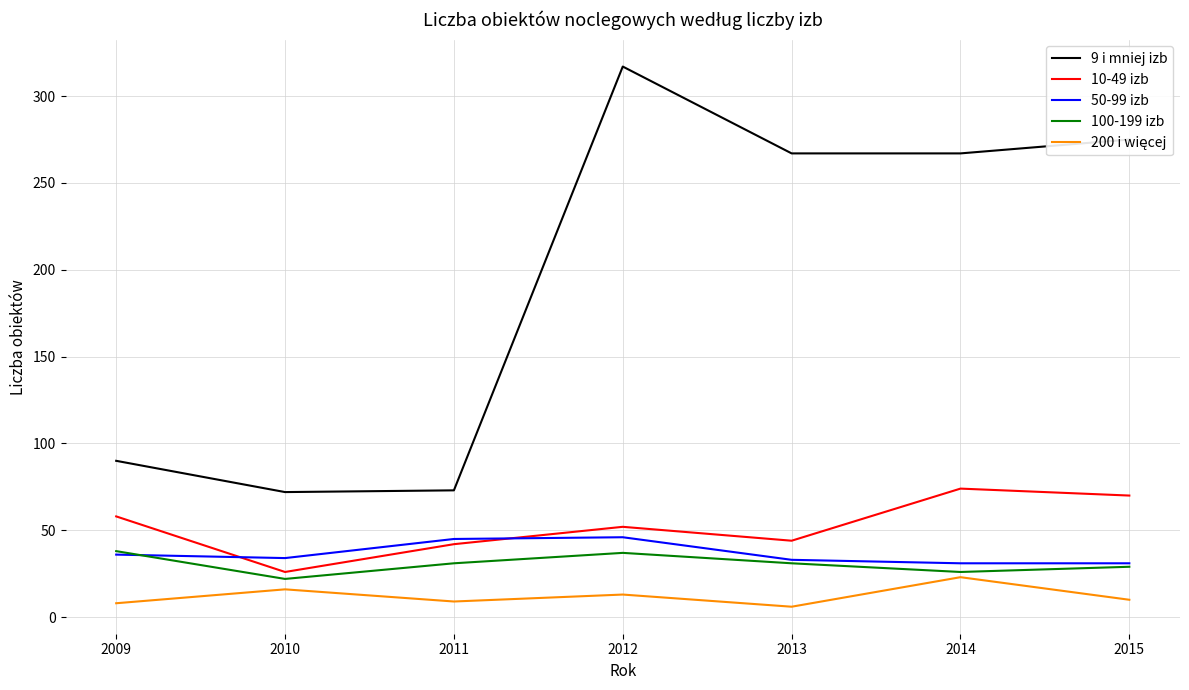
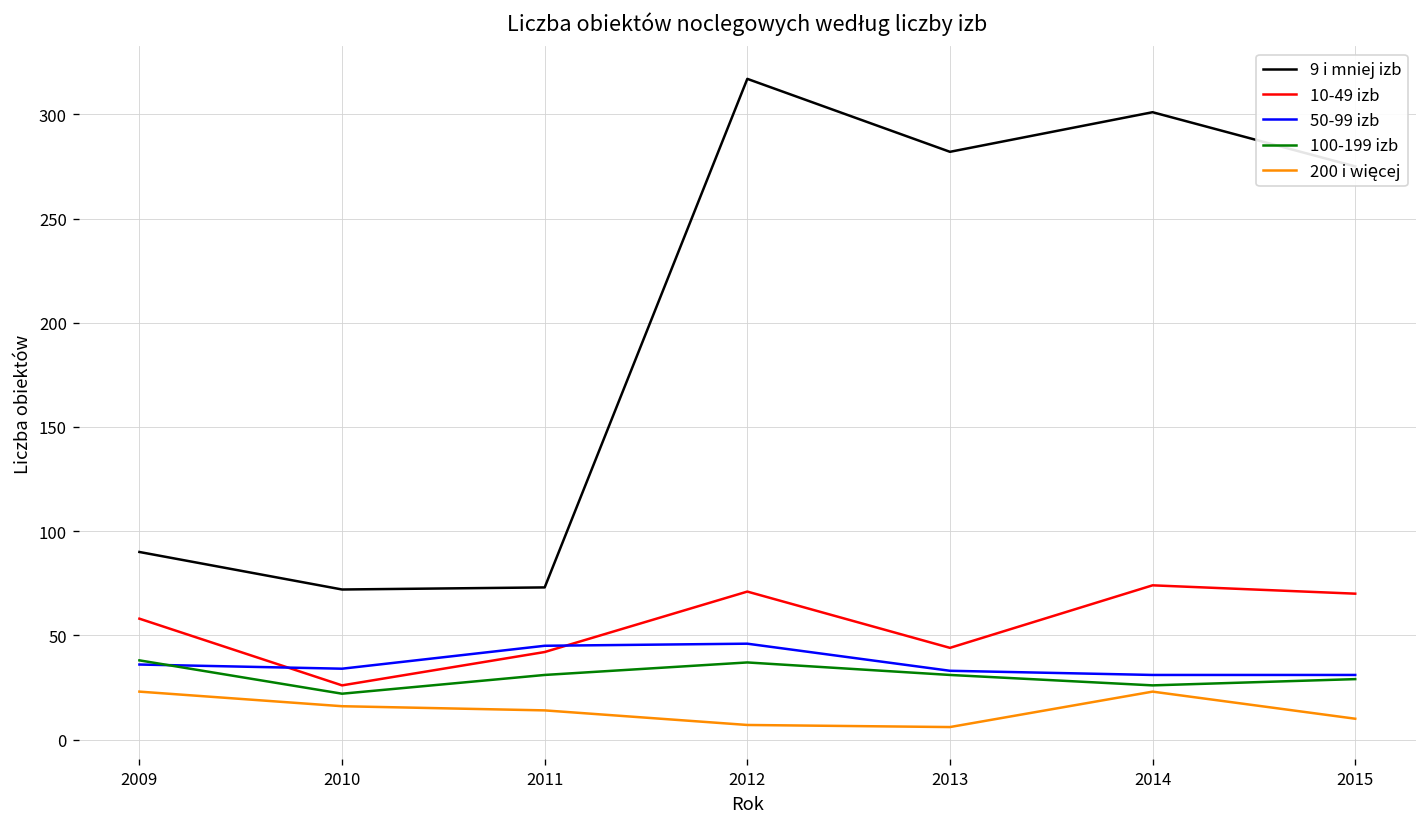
  {
    "9 i mniej izb": {
      "2009": 90,
      "2010": 72,
      "2011": 73,
      "2012": 317,
-     "2013": 267,
-     "2014": 267
+     "2013": 282,
+     "2014": 301
    },
    "10-49 izb": {
      "2009": 58,
      "2010": 26,
      "2011": 42,
-     "2012": 52,
+     "2012": 71,
      "2013": 44,
      "2014": 74,
      "2015": 70
    },
    "50-99 izb": {
      "2009": 36,
      "2010": 34,
      "2011": 45,
      "2012": 46,
      "2013": 33,
      "2014": 31,
      "2015": 31
    },
    "100-199 izb": {
      "2009": 38,
      "2010": 22,
      "2011": 31,
      "2012": 37,
      "2013": 31,
      "2014": 26,
      "2015": 29
    },
    "200 i więcej": {
-     "2009": 8,
+     "2009": 23,
      "2010": 16,
-     "2011": 9,
-     "2012": 13,
+     "2011": 14,
+     "2012": 7,
      "2013": 6,
      "2014": 23,
      "2015": 10
    }
  }
